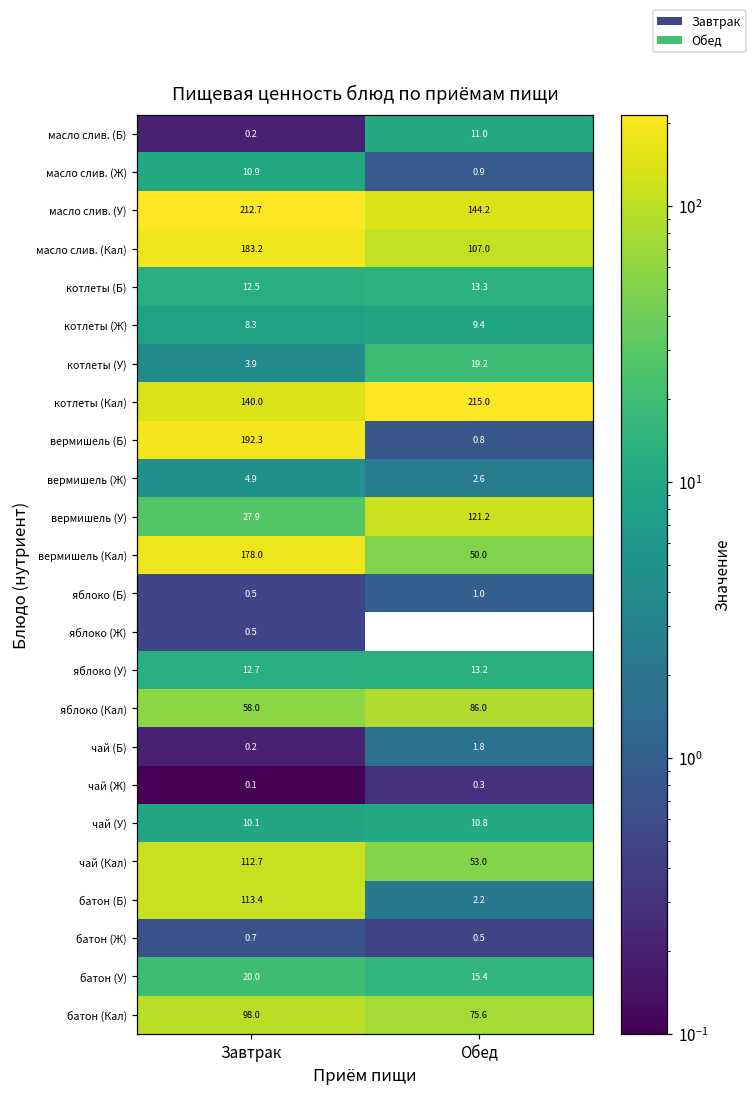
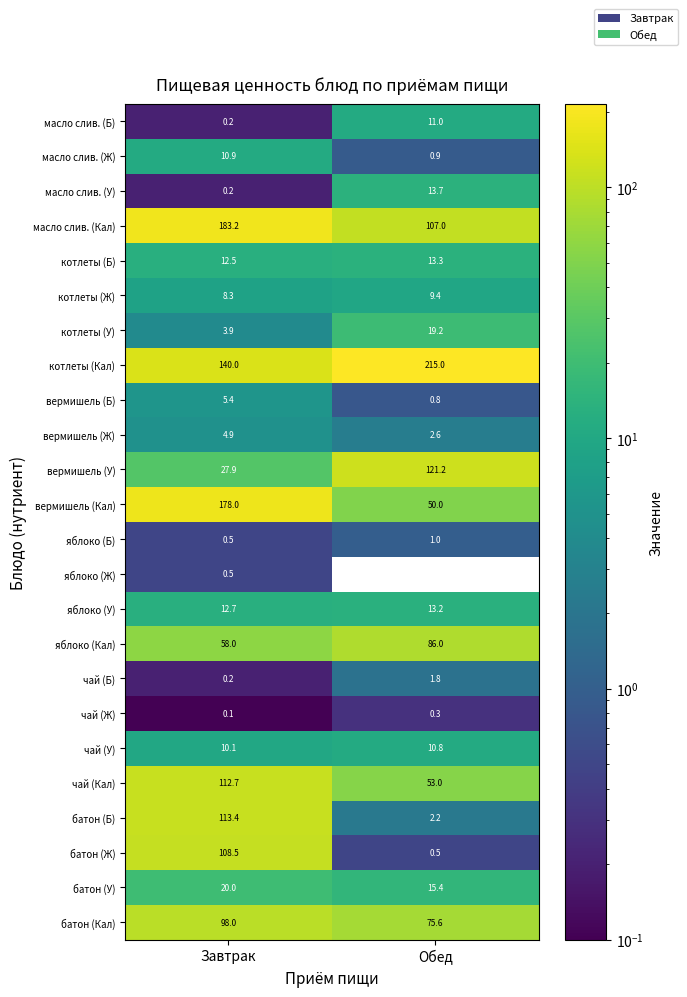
  {
    "масло слив. (Б)": {
      "Завтрак": 0.2,
      "Обед": 11.0
    },
    "масло слив. (Ж)": {
      "Завтрак": 10.9,
      "Обед": 0.9
    },
    "масло слив. (У)": {
-     "Завтрак": 212.7,
-     "Обед": 144.2
+     "Завтрак": 0.2,
+     "Обед": 13.7
    },
    "масло слив. (Кал)": {
      "Завтрак": 183.2,
      "Обед": 107.0
    },
    "котлеты (Б)": {
      "Завтрак": 12.5,
      "Обед": 13.3
    },
    "котлеты (Ж)": {
      "Завтрак": 8.3,
      "Обед": 9.4
    },
    "котлеты (У)": {
      "Завтрак": 3.9,
      "Обед": 19.2
    },
    "котлеты (Кал)": {
      "Завтрак": 140.0,
      "Обед": 215.0
    },
    "вермишель (Б)": {
-     "Завтрак": 192.3,
+     "Завтрак": 5.4,
      "Обед": 0.8
    },
    "вермишель (Ж)": {
      "Завтрак": 4.9,
      "Обед": 2.6
    },
    "вермишель (У)": {
      "Завтрак": 27.9,
      "Обед": 121.2
    },
    "вермишель (Кал)": {
      "Завтрак": 178.0,
      "Обед": 50.0
    },
    "яблоко (Б)": {
      "Завтрак": 0.5,
      "Обед": 1.0
    },
    "яблоко (Ж)": {
      "Завтрак": 0.5
    },
    "яблоко (У)": {
      "Завтрак": 12.7,
      "Обед": 13.2
    },
    "яблоко (Кал)": {
      "Завтрак": 58.0,
      "Обед": 86.0
    },
    "чай (Б)": {
      "Завтрак": 0.2,
      "Обед": 1.8
    },
    "чай (Ж)": {
      "Завтрак": 0.1,
      "Обед": 0.3
    },
    "чай (У)": {
      "Завтрак": 10.1,
      "Обед": 10.8
    },
    "чай (Кал)": {
      "Завтрак": 112.7,
      "Обед": 53.0
    },
    "батон (Б)": {
      "Завтрак": 113.4,
      "Обед": 2.2
    },
    "батон (Ж)": {
-     "Завтрак": 0.7,
+     "Завтрак": 108.5,
      "Обед": 0.5
    },
    "батон (У)": {
      "Завтрак": 20.0,
      "Обед": 15.4
    },
    "батон (Кал)": {
      "Завтрак": 98.0,
      "Обед": 75.6
    }
  }
